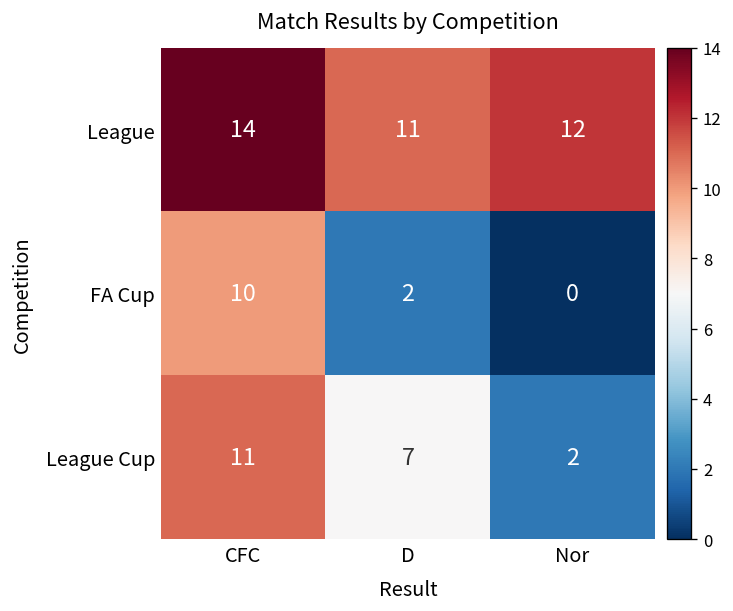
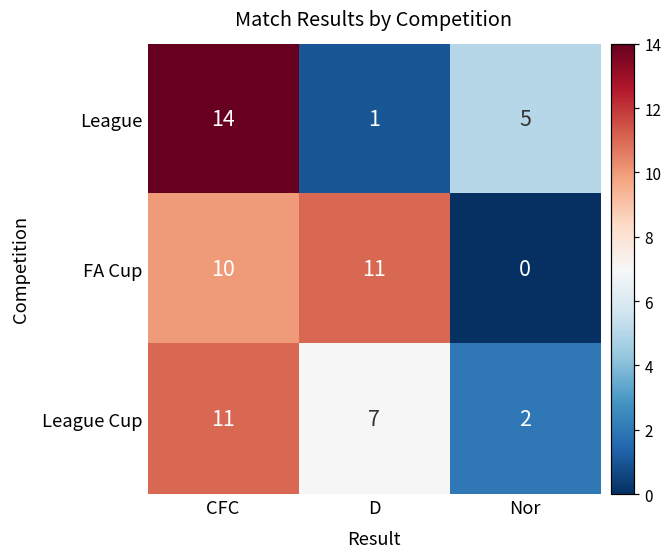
  {
    "League": {
      "CFC": 14,
-     "D": 11,
-     "Nor": 12
+     "D": 1,
+     "Nor": 5
    },
    "FA Cup": {
      "CFC": 10,
-     "D": 2,
+     "D": 11,
      "Nor": 0
    },
    "League Cup": {
      "CFC": 11,
      "D": 7,
      "Nor": 2
    }
  }
